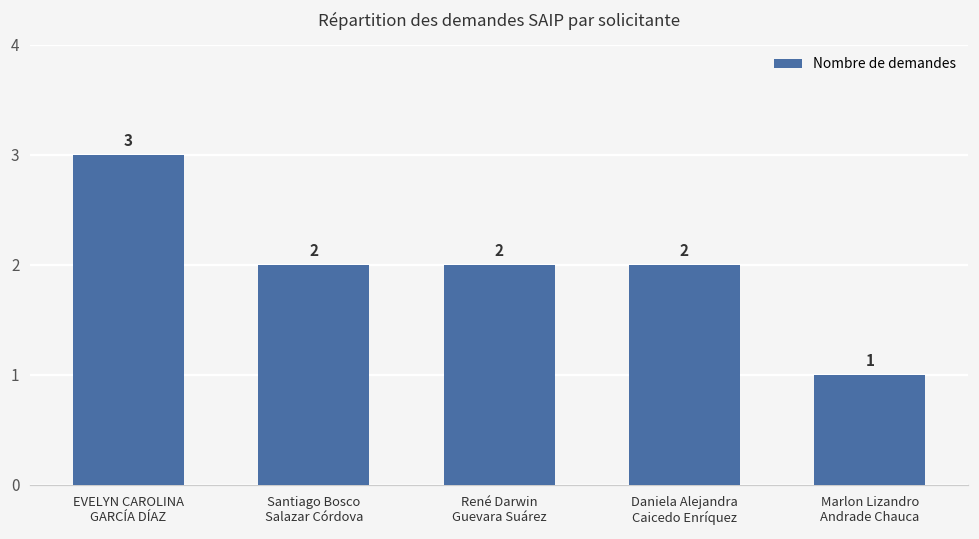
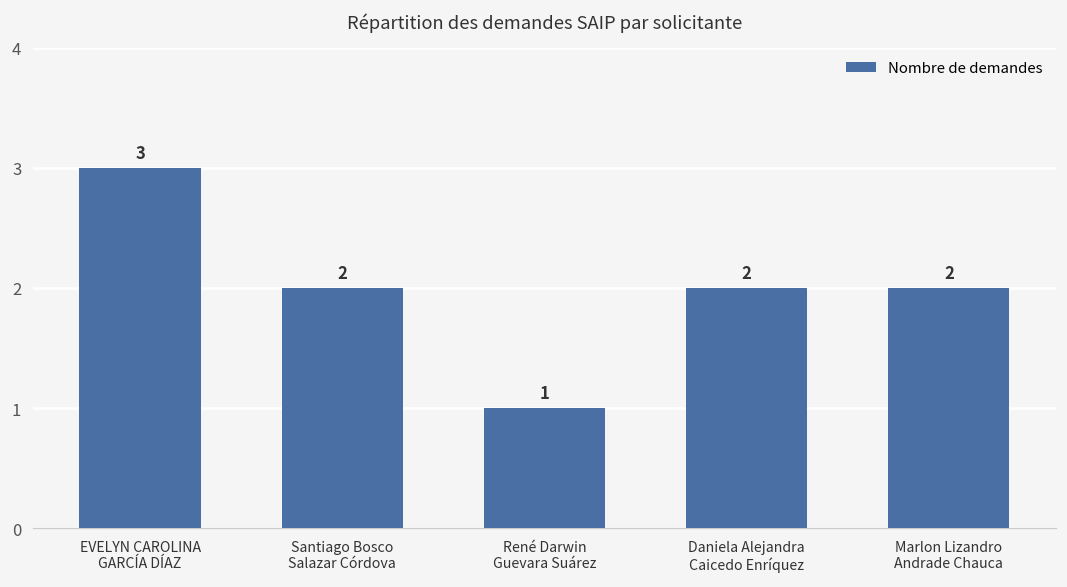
  {
    "EVELYN CAROLINA GARCÍA DÍAZ": 3,
    "Santiago Bosco Salazar Córdova": 2,
-   "René Darwin Guevara Suárez": 2,
+   "René Darwin Guevara Suárez": 1,
    "Daniela Alejandra Caicedo Enríquez": 2,
-   "Marlon Lizandro Andrade Chauca": 1
+   "Marlon Lizandro Andrade Chauca": 2
  }
